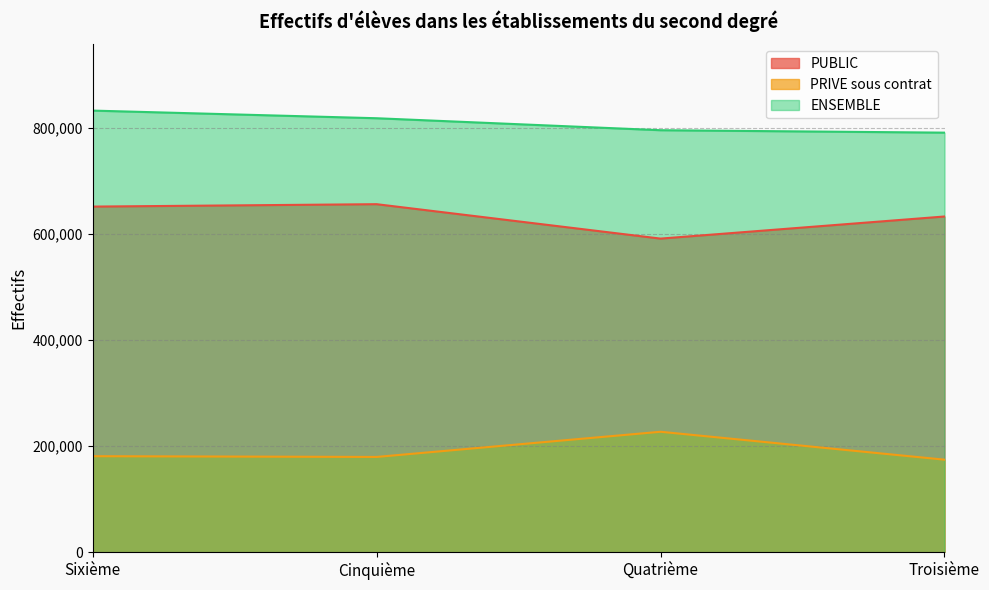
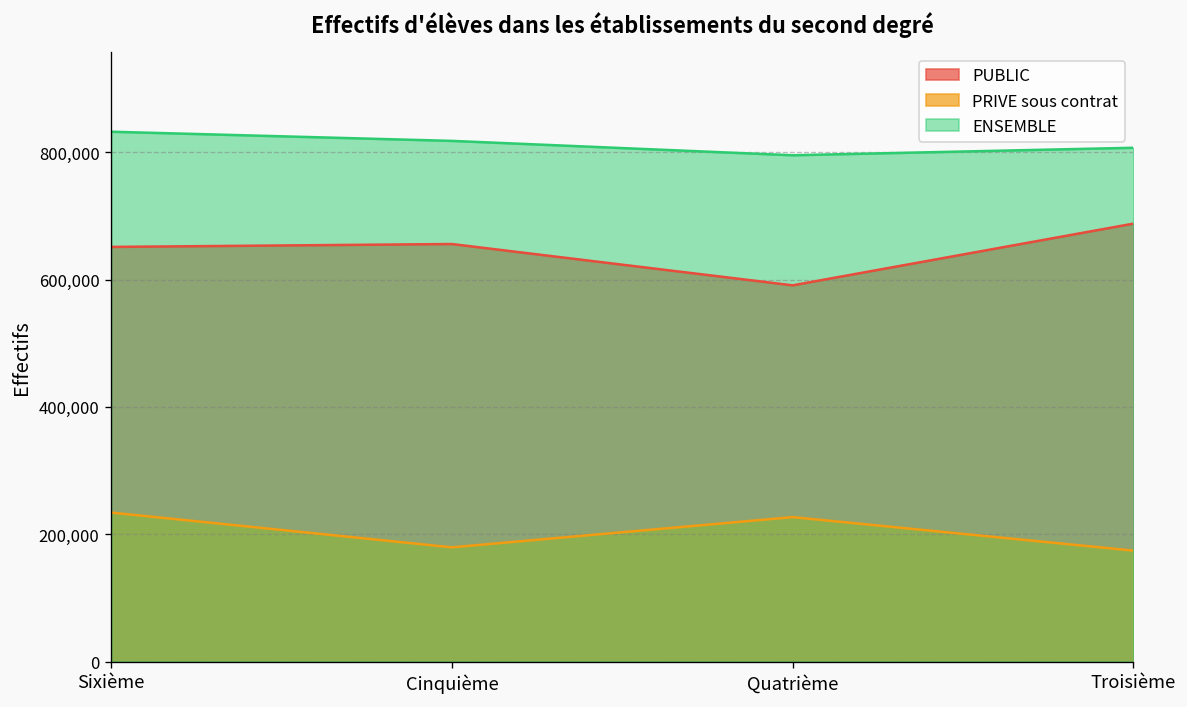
  {
    "PUBLIC": {
      "Sixième": "650,000",
      "Cinquième": "660,000",
      "Quatrième": "590,000",
-     "Troisième": "630,000"
+     "Troisième": "690,000"
    },
    "PRIVE sous contrat": {
-     "Sixième": "180,000",
+     "Sixième": "230,000",
      "Cinquième": "180,000",
      "Quatrième": "230,000",
      "Troisième": "170,000"
    },
    "ENSEMBLE": {
      "Sixième": "830,000",
      "Cinquième": "820,000",
      "Quatrième": "800,000",
-     "Troisième": "790,000"
+     "Troisième": "810,000"
    }
  }
